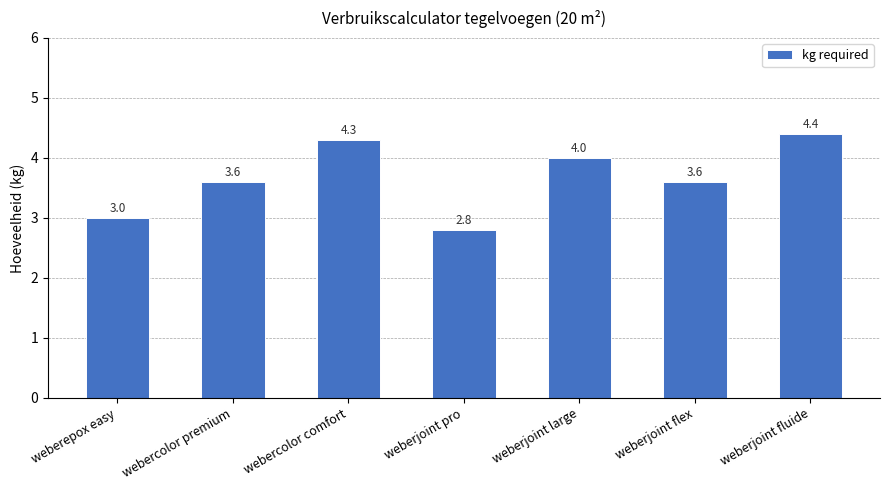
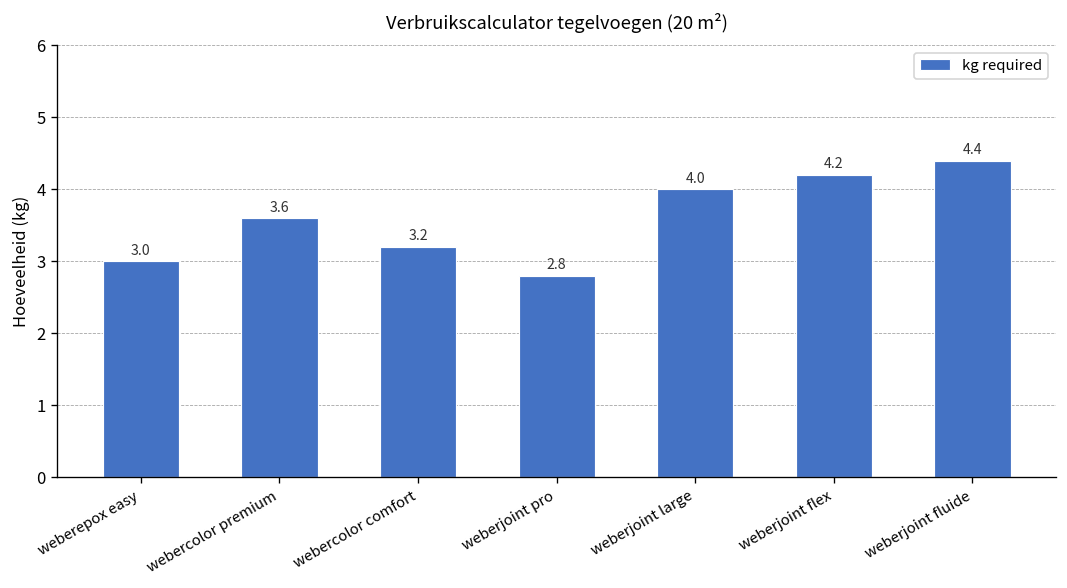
  {
    "weberepox easy": 3.0,
    "webercolor premium": 3.6,
-   "webercolor comfort": 4.3,
+   "webercolor comfort": 3.2,
    "weberjoint pro": 2.8,
    "weberjoint large": 4.0,
-   "weberjoint flex": 3.6,
+   "weberjoint flex": 4.2,
    "weberjoint fluide": 4.4
  }
